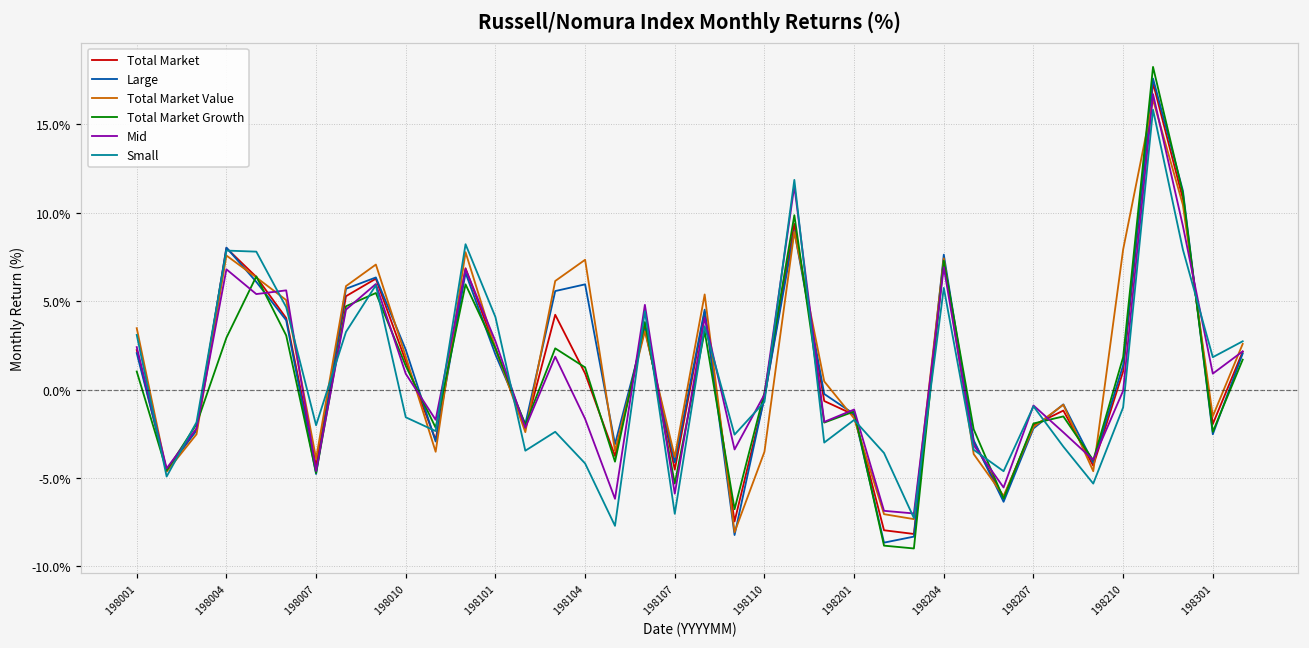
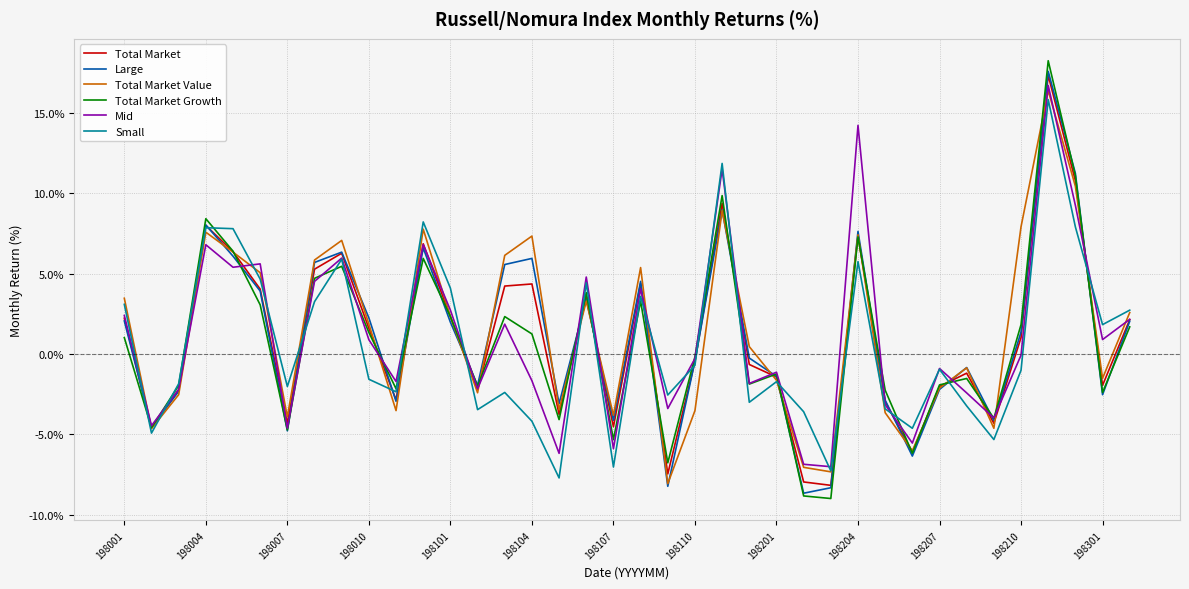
  {
    "Total Market": {
      "198001": "2.2%",
      "198007": "-4.3%",
      "198010": "1.6%",
-     "198104": "0.9%",
+     "198104": "4.4%",
      "198107": "-4.5%",
      "198210": "1.0%",
      "198301": "-2.0%"
    },
    "Total Market Value": {
      "198001": "3.5%",
      "198004": "7.6%",
      "198007": "-3.9%",
      "198010": "1.9%",
      "198104": "7.3%",
      "198107": "-3.8%",
      "198110": "-3.5%",
      "198210": "7.9%",
      "198301": "-1.5%"
    },
    "Total Market Growth": {
      "198001": "1.0%",
-     "198004": "2.9%",
+     "198004": "8.4%",
      "198010": "1.3%",
      "198104": "1.3%",
      "198107": "-5.3%",
      "198210": "1.8%"
    },
    "Mid": {
      "198001": "2.4%",
      "198004": "6.8%",
      "198010": "0.9%",
      "198101": "2.7%",
      "198104": "-1.7%",
      "198107": "-5.9%",
-     "198204": "6.9%",
+     "198204": "14.2%",
      "198210": "-0.1%",
      "198301": "0.9%"
    }
  }
